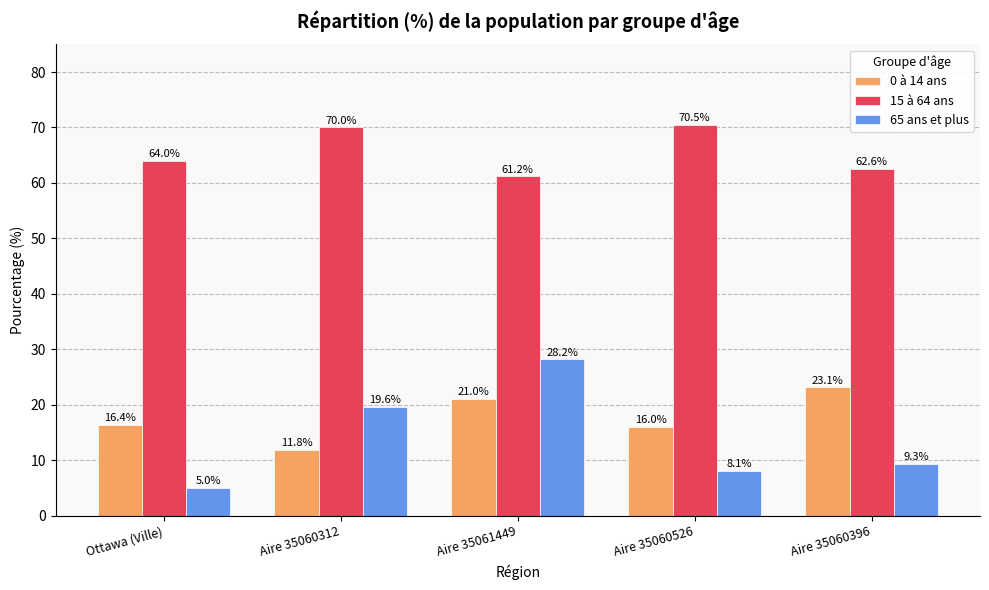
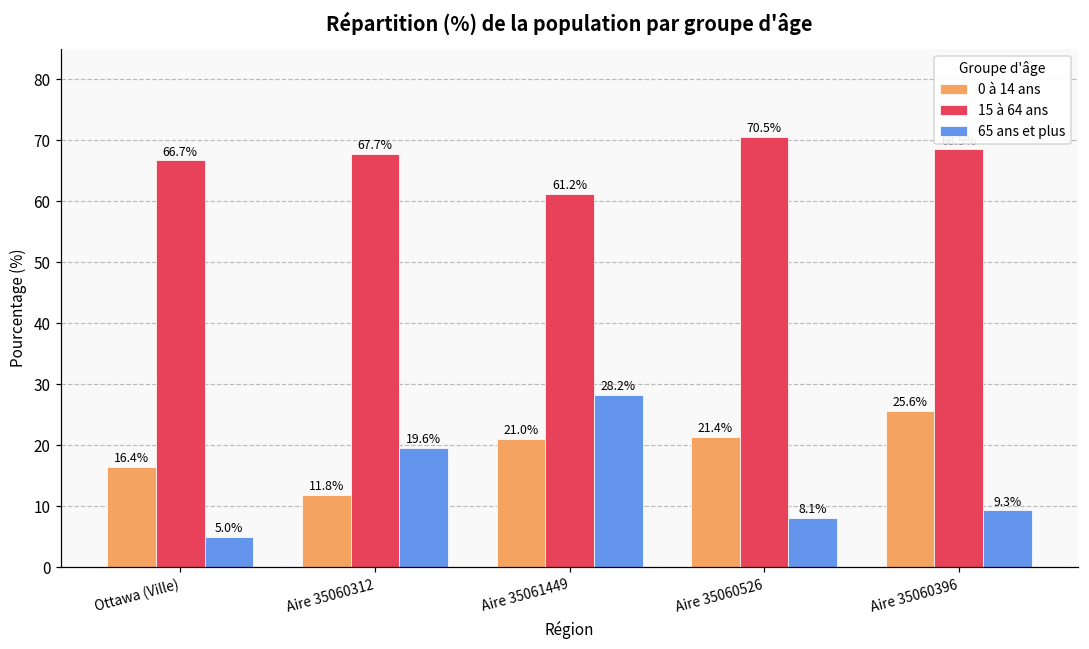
  {
    "0 à 14 ans": {
      "Ottawa (Ville)": "16.4%",
      "Aire 35060312": "11.8%",
      "Aire 35061449": "21.0%",
-     "Aire 35060526": "16.0%",
-     "Aire 35060396": "23.1%"
+     "Aire 35060526": "21.4%",
+     "Aire 35060396": "25.6%"
    },
    "15 à 64 ans": {
-     "Ottawa (Ville)": "64.0%",
-     "Aire 35060312": "70.0%",
+     "Ottawa (Ville)": "66.7%",
+     "Aire 35060312": "67.7%",
      "Aire 35061449": "61.2%",
      "Aire 35060526": "70.5%",
-     "Aire 35060396": "63"
+     "Aire 35060396": "69"
    },
    "65 ans et plus": {
      "Ottawa (Ville)": "5.0%",
      "Aire 35060312": "19.6%",
      "Aire 35061449": "28.2%",
      "Aire 35060526": "8.1%",
      "Aire 35060396": "9.3%"
    }
  }
